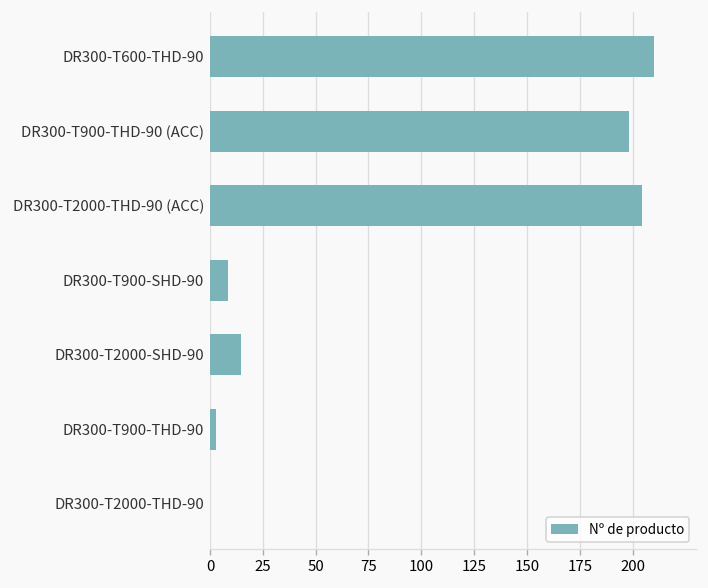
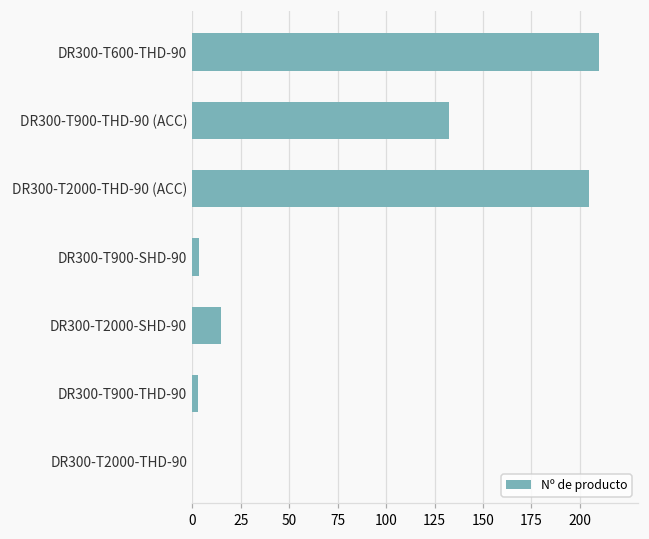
  {
    "DR300-T600-THD-90": 210,
-   "DR300-T900-THD-90 (ACC)": 198,
+   "DR300-T900-THD-90 (ACC)": 132,
    "DR300-T2000-THD-90 (ACC)": 205,
-   "DR300-T900-SHD-90": 9,
+   "DR300-T900-SHD-90": 3,
    "DR300-T2000-SHD-90": 15,
    "DR300-T900-THD-90": 3,
    "DR300-T2000-THD-90": 0
  }
